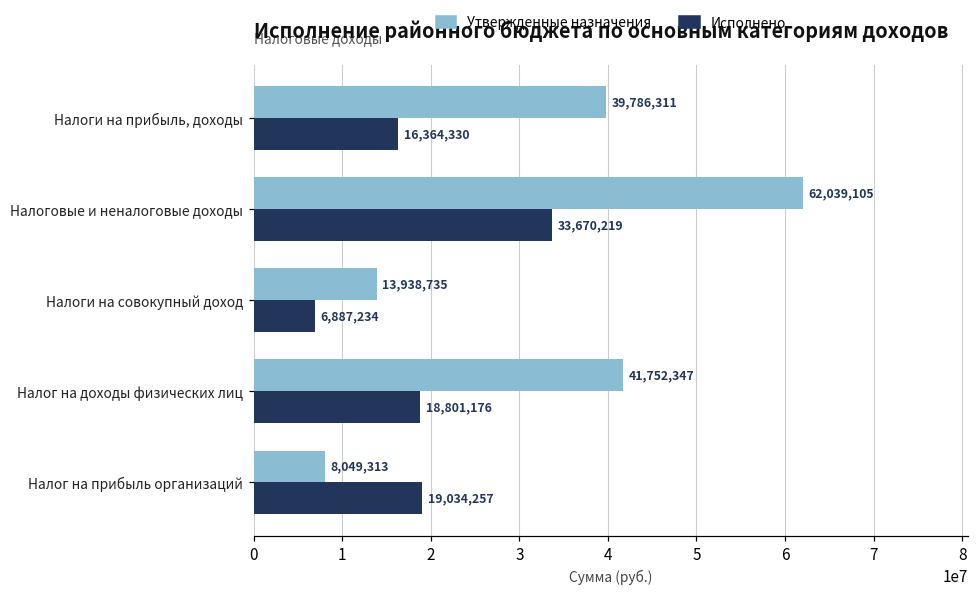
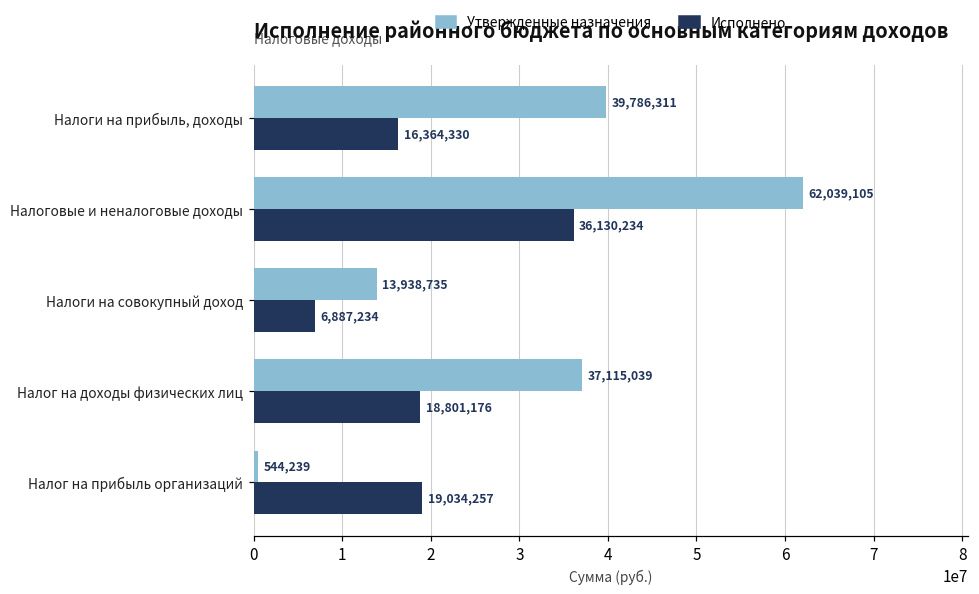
  {
    "Утвержденные назначения": {
      "Налоги на прибыль, доходы": "39,786,311",
      "Налоговые и неналоговые доходы": "62,039,105",
      "Налоги на совокупный доход": "13,938,735",
-     "Налог на доходы физических лиц": "41,752,347",
-     "Налог на прибыль организаций": "8,049,313"
+     "Налог на доходы физических лиц": "37,115,039",
+     "Налог на прибыль организаций": "544,239"
    },
    "Исполнено": {
      "Налоги на прибыль, доходы": "16,364,330",
-     "Налоговые и неналоговые доходы": "33,670,219",
+     "Налоговые и неналоговые доходы": "36,130,234",
      "Налоги на совокупный доход": "6,887,234",
      "Налог на доходы физических лиц": "18,801,176",
      "Налог на прибыль организаций": "19,034,257"
    }
  }
